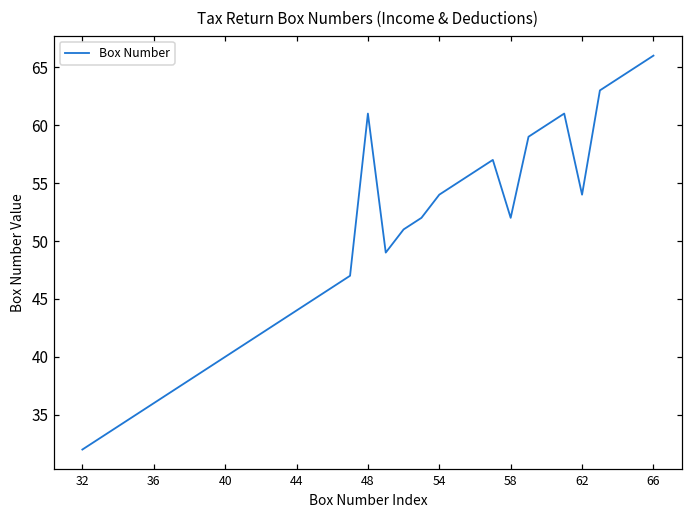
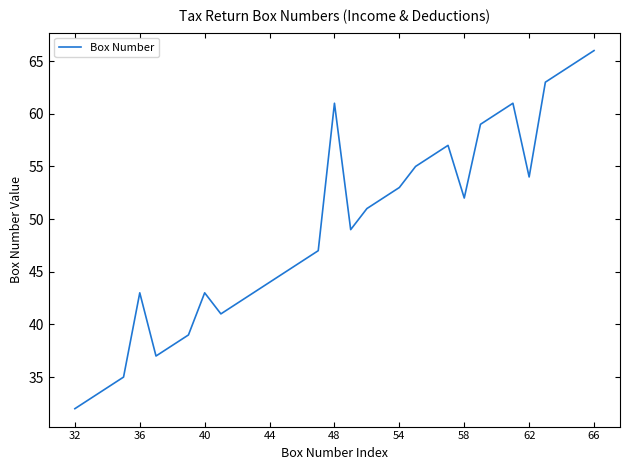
  {
    "32": 32,
-   "36": 36,
-   "40": 40,
+   "36": 43,
+   "40": 43,
    "44": 44,
    "48": 61,
-   "54": 54,
+   "54": 53,
    "58": 52,
    "62": 54,
    "66": 66
  }
